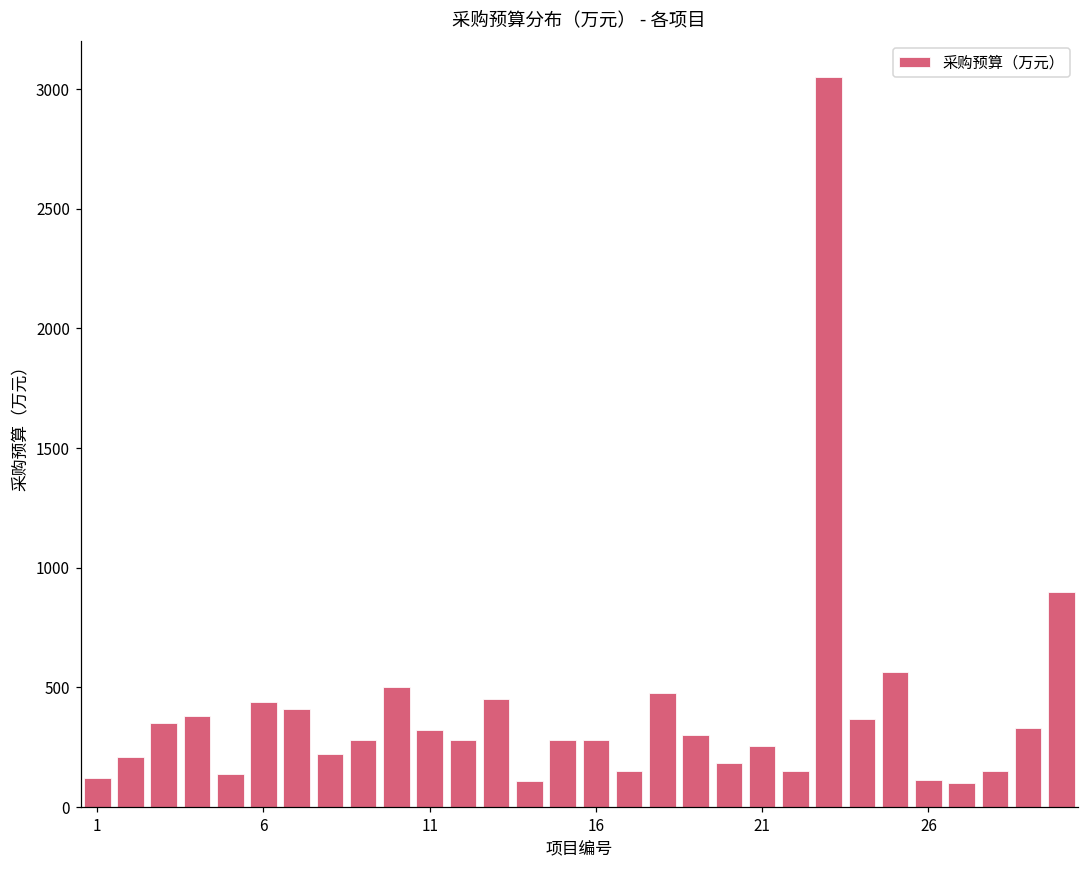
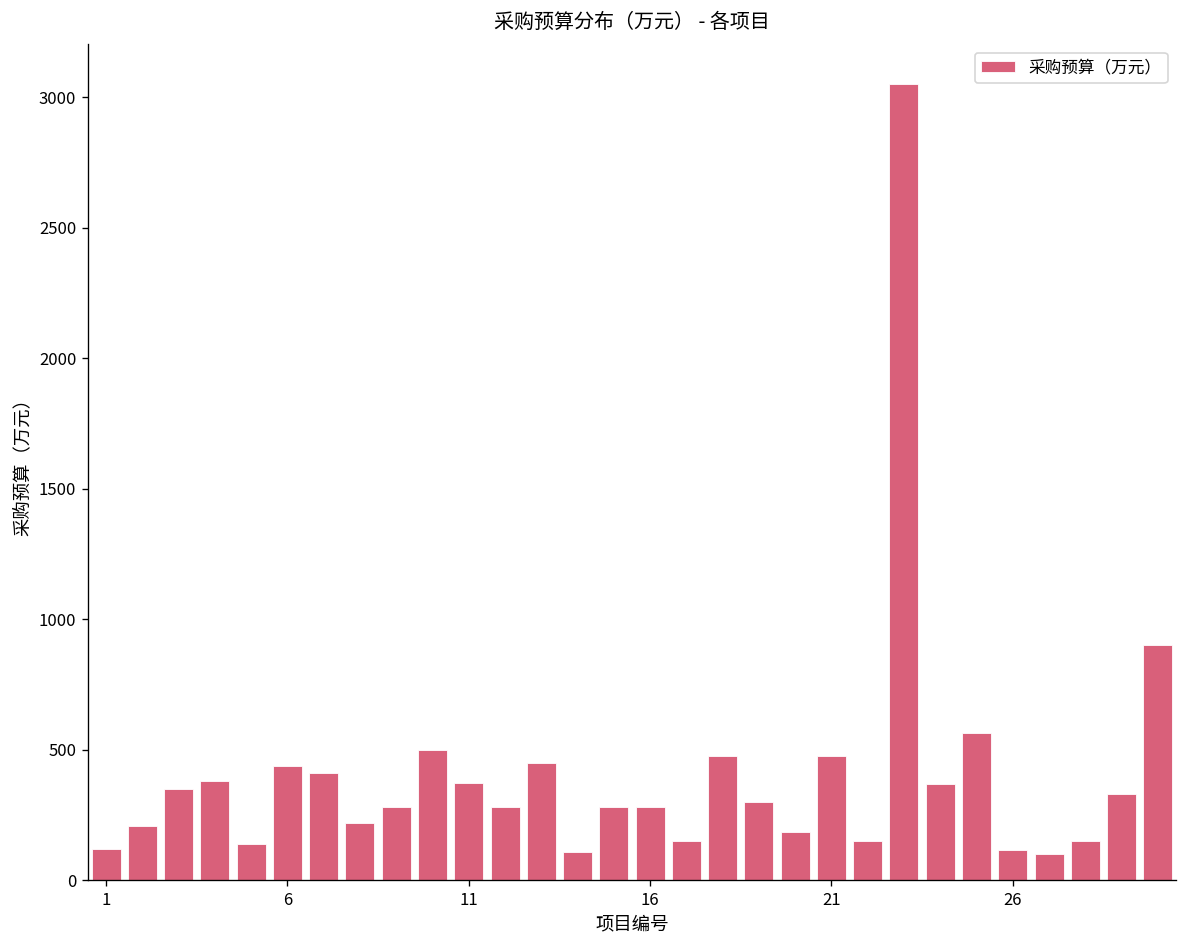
  {
    "1": 120,
    "6": 440,
-   "11": 320,
+   "11": 370,
    "16": 280,
-   "21": 260,
+   "21": 480,
    "26": 120
  }
